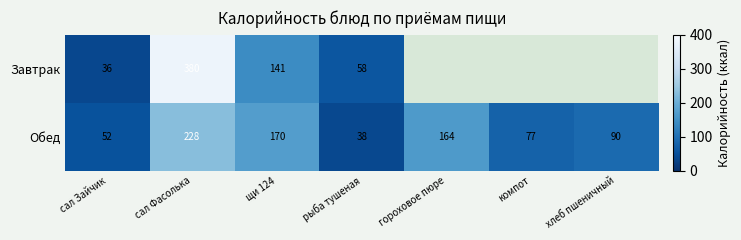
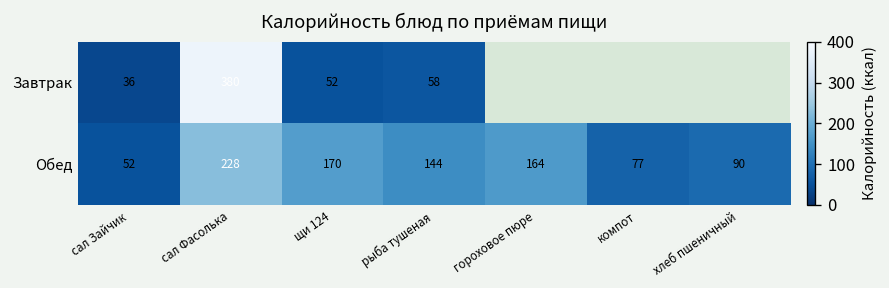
  {
    "Завтрак": {
      "сал Зайчик": 36,
-     "щи 124": 141,
+     "щи 124": 52,
      "рыба тушеная": 58
    },
    "Обед": {
      "сал Зайчик": 52,
      "сал Фасолька": 228,
      "щи 124": 170,
-     "рыба тушеная": 38,
+     "рыба тушеная": 144,
      "гороховое пюре": 164,
      "компот": 77,
      "хлеб пшеничный": 90
    }
  }
